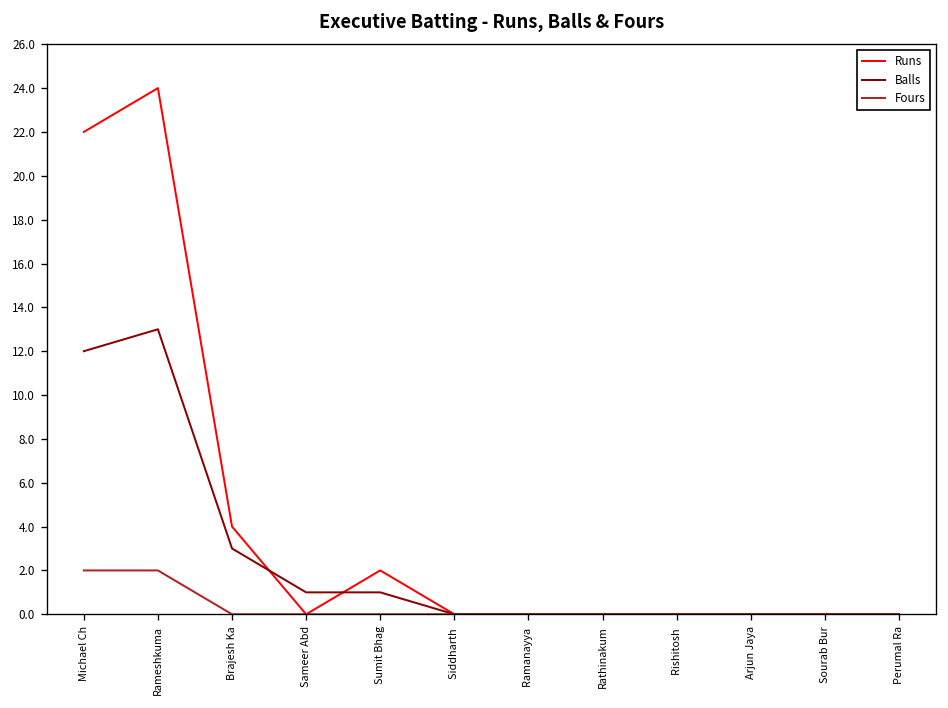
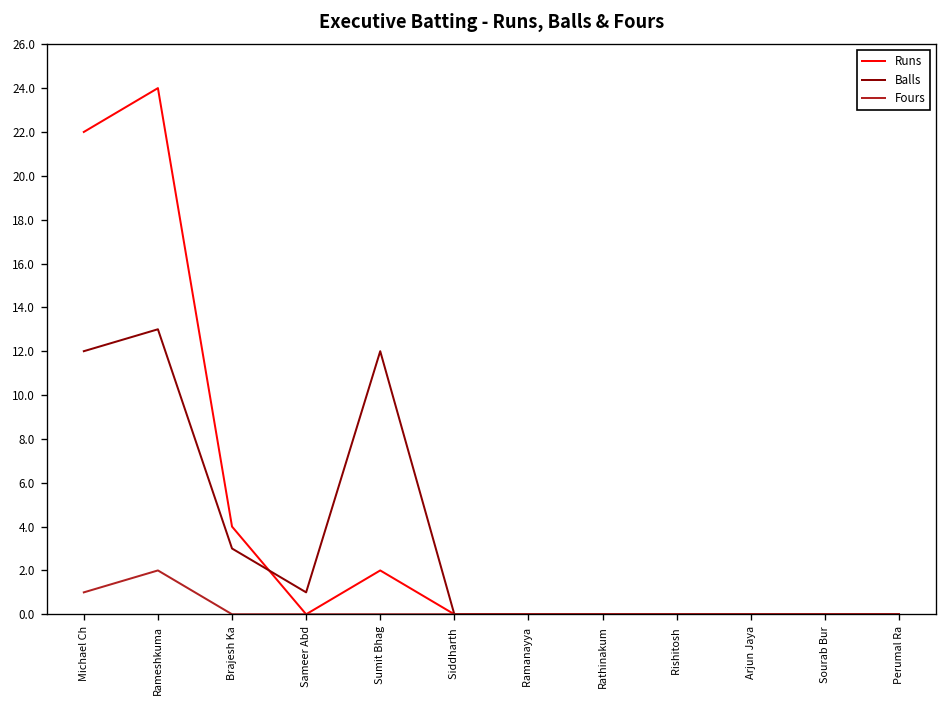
  {
    "Runs": {
      "Michael Ch": 22,
      "Rameshkuma": 24,
      "Brajesh Ka": 4,
      "Sumit Bhag": 2
    },
    "Balls": {
      "Michael Ch": 12,
      "Rameshkuma": 13,
      "Brajesh Ka": 3,
      "Sameer Abd": 1,
-     "Sumit Bhag": 1
+     "Sumit Bhag": 12
    },
    "Fours": {
-     "Michael Ch": 2,
+     "Michael Ch": 1,
      "Rameshkuma": 2,
      "Brajesh Ka": 0,
      "Sumit Bhag": 0
    }
  }
